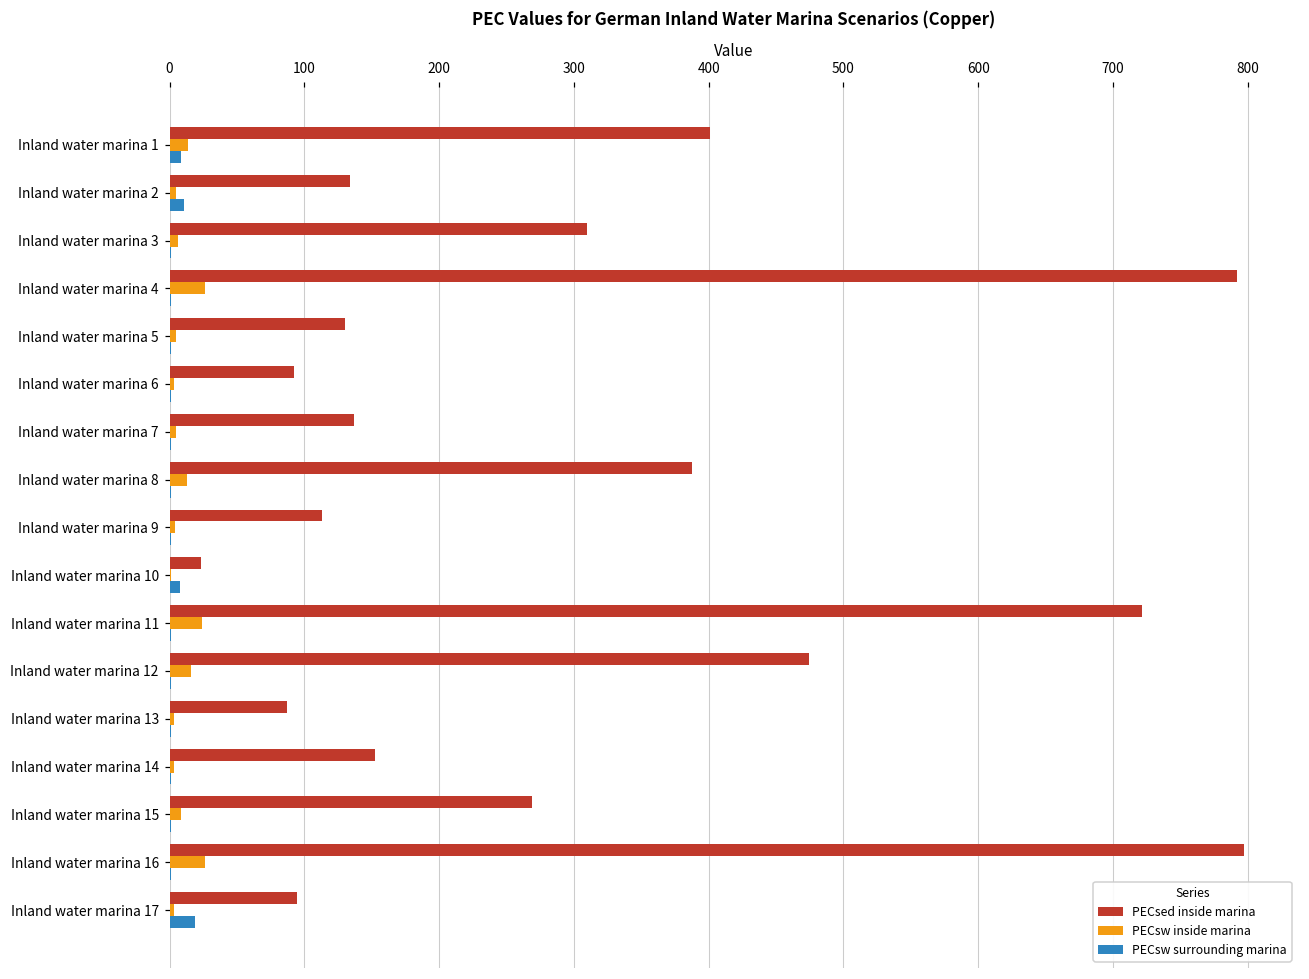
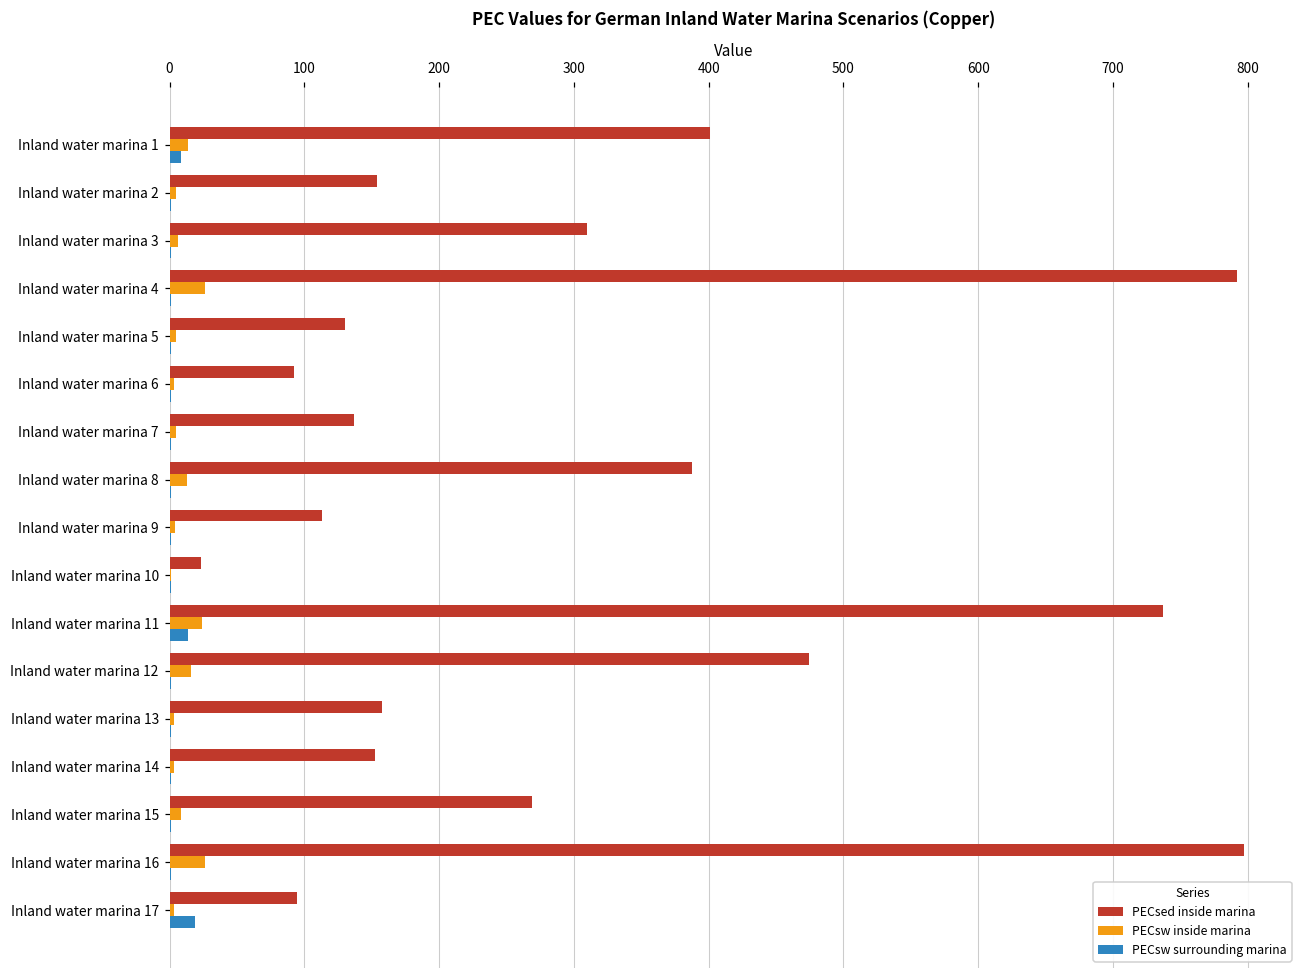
  {
    "PECsed inside marina": {
      "Inland water marina 1": 401,
-     "Inland water marina 2": 134,
+     "Inland water marina 2": 154,
      "Inland water marina 3": 310,
      "Inland water marina 4": 792,
      "Inland water marina 5": 130,
      "Inland water marina 6": 92,
      "Inland water marina 7": 137,
      "Inland water marina 8": 388,
      "Inland water marina 9": 113,
      "Inland water marina 10": 24,
-     "Inland water marina 11": 721,
+     "Inland water marina 11": 737,
      "Inland water marina 12": 474,
-     "Inland water marina 13": 87,
+     "Inland water marina 13": 158,
      "Inland water marina 14": 153,
      "Inland water marina 15": 269,
      "Inland water marina 16": 797,
      "Inland water marina 17": 95
    },
    "PECsw inside marina": {
      "Inland water marina 1": 13,
      "Inland water marina 2": 5,
      "Inland water marina 3": 6,
      "Inland water marina 4": 26,
      "Inland water marina 5": 4,
      "Inland water marina 6": 3,
      "Inland water marina 7": 5,
      "Inland water marina 8": 13,
      "Inland water marina 9": 4,
      "Inland water marina 11": 24,
      "Inland water marina 12": 16,
      "Inland water marina 13": 3,
      "Inland water marina 14": 3,
      "Inland water marina 15": 8,
      "Inland water marina 16": 27,
      "Inland water marina 17": 3
    },
    "PECsw surrounding marina": {
      "Inland water marina 1": 9,
-     "Inland water marina 2": 11,
-     "Inland water marina 10": 8,
-     "Inland water marina 11": 1,
+     "Inland water marina 2": 1,
+     "Inland water marina 10": 1,
+     "Inland water marina 11": 14,
      "Inland water marina 17": 19
    }
  }
